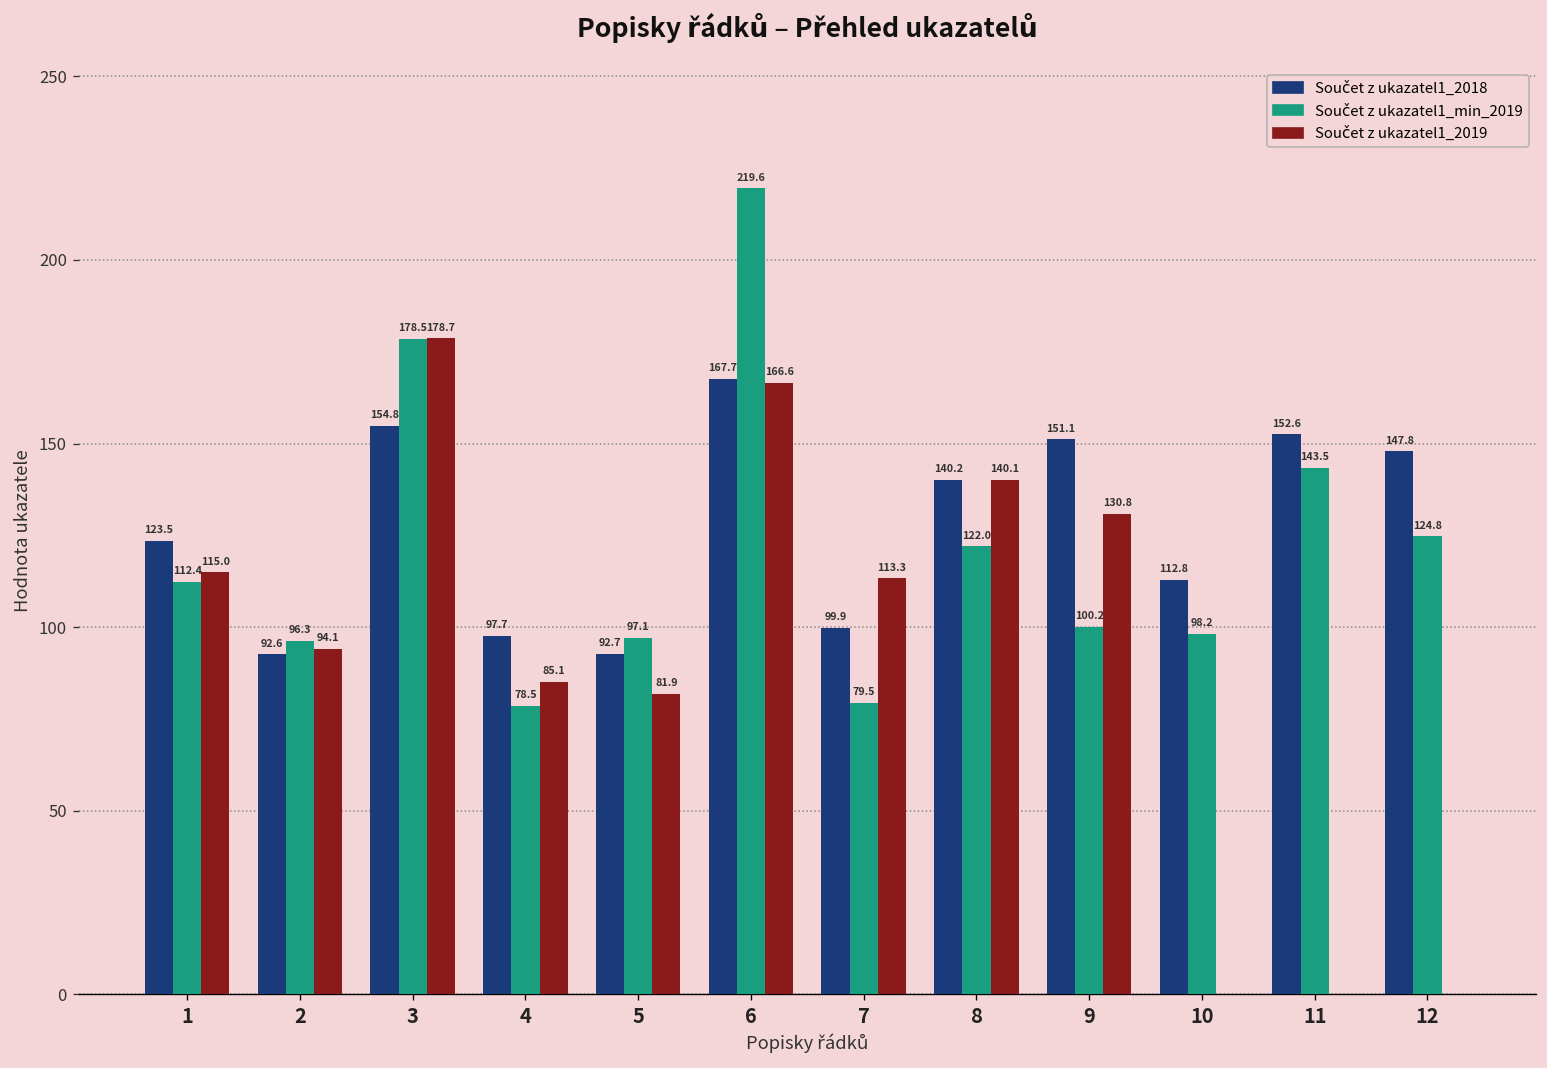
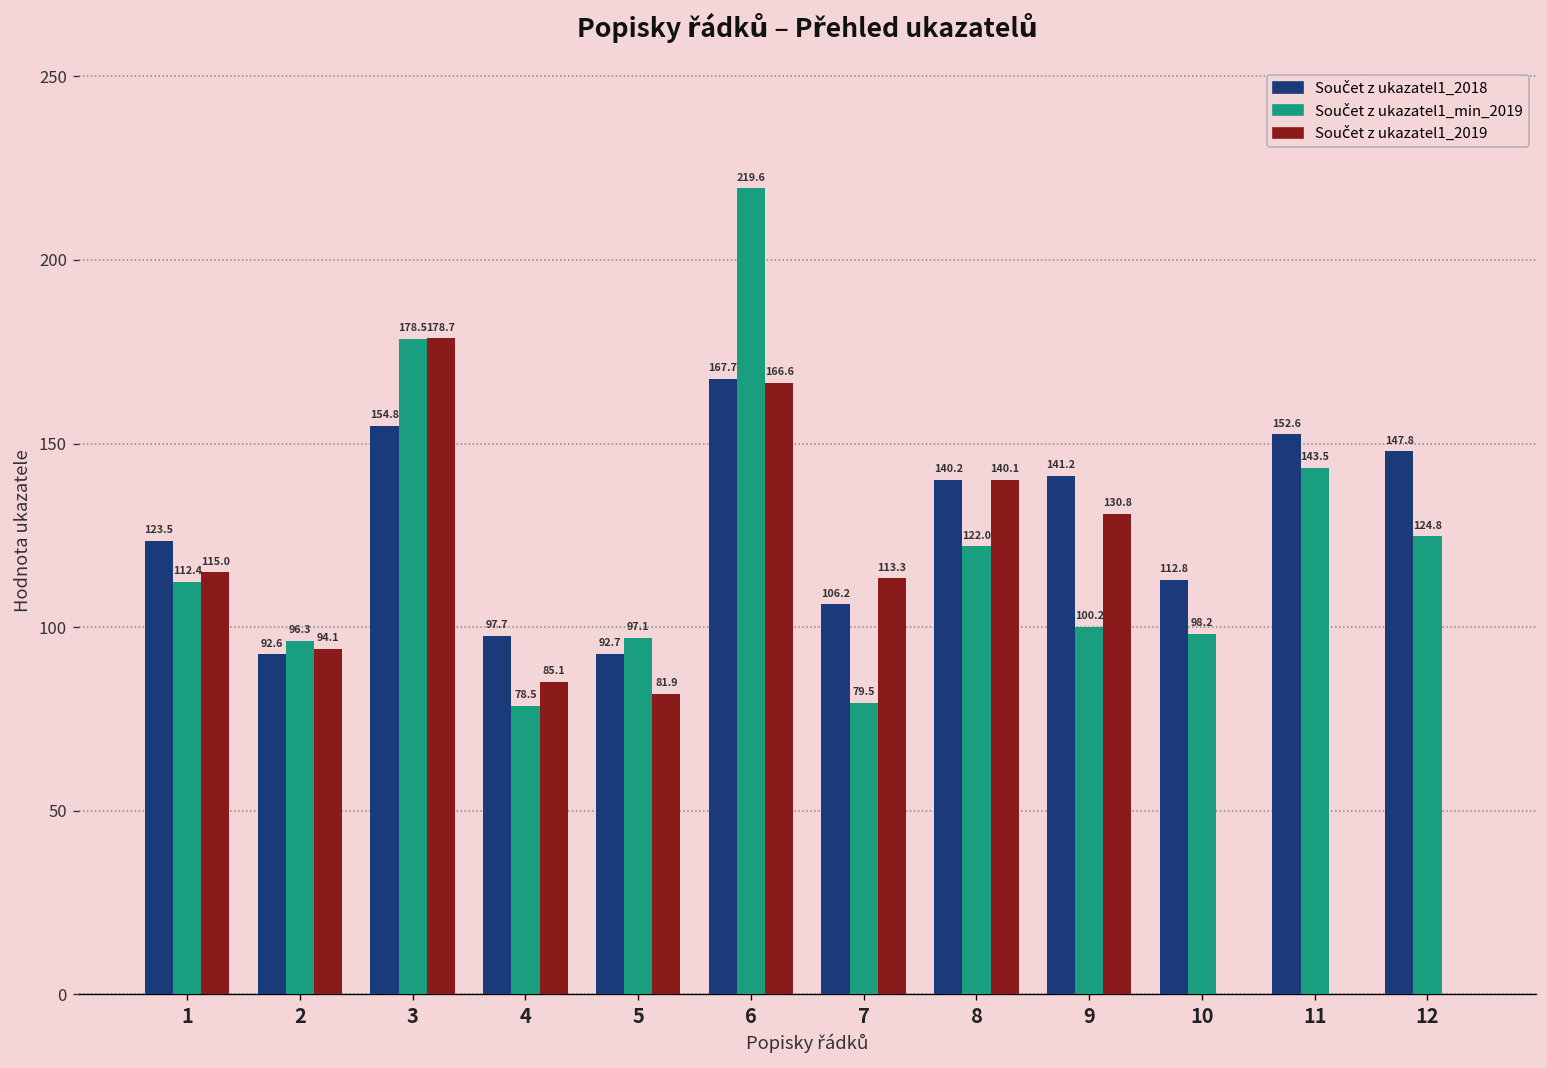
  {
    "Součet z ukazatel1_2018": {
      "1": 123.5,
      "2": 92.6,
      "3": 154.8,
      "4": 97.7,
      "5": 92.7,
      "6": 167.7,
-     "7": 99.9,
+     "7": 106.2,
      "8": 140.2,
-     "9": 151.1,
+     "9": 141.2,
      "10": 112.8,
      "11": 152.6,
      "12": 147.8
    },
    "Součet z ukazatel1_min_2019": {
      "1": 112.4,
      "2": 96.3,
      "3": 178.5,
      "4": 78.5,
      "5": 97.1,
      "6": 219.6,
      "7": 79.5,
      "8": 122.0,
      "9": 100.2,
      "10": 98.2,
      "11": 143.5,
      "12": 124.8
    },
    "Součet z ukazatel1_2019": {
      "1": 115.0,
      "2": 94.1,
      "3": 178.7,
      "4": 85.1,
      "5": 81.9,
      "6": 166.6,
      "7": 113.3,
      "8": 140.1,
      "9": 130.8
    }
  }
